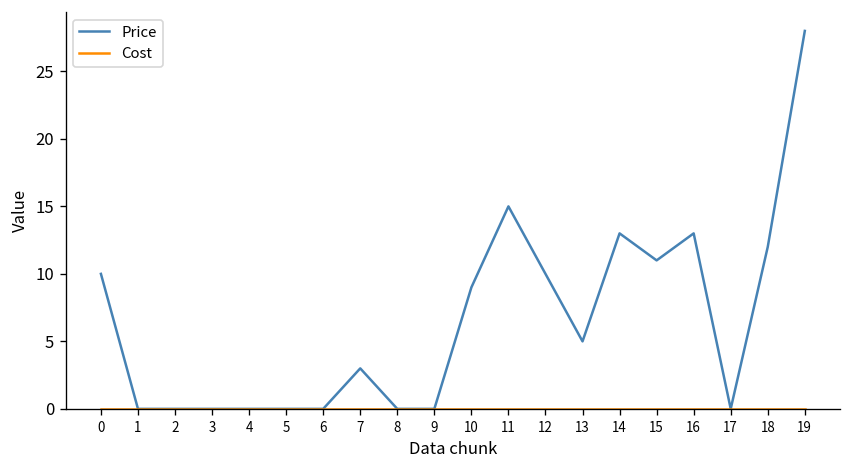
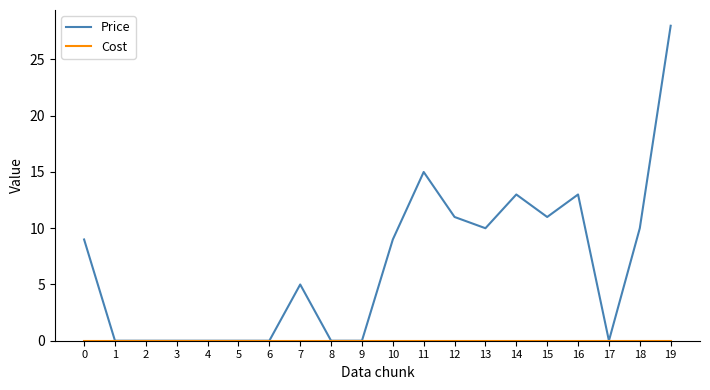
  {
    "Price": {
-     "0": 10,
-     "7": 3,
+     "0": 9,
+     "7": 5,
      "10": 9,
      "11": 15,
-     "12": 10,
-     "13": 5,
+     "12": 11,
+     "13": 10,
      "14": 13,
      "15": 11,
      "16": 13,
-     "18": 12,
+     "18": 10,
      "19": 28
    },
    "Cost": {
      "0": 0,
      "7": 0,
      "10": 0,
      "11": 0,
      "12": 0,
      "13": 0,
      "14": 0,
      "15": 0,
      "16": 0,
      "18": 0,
      "19": 0
    }
  }
